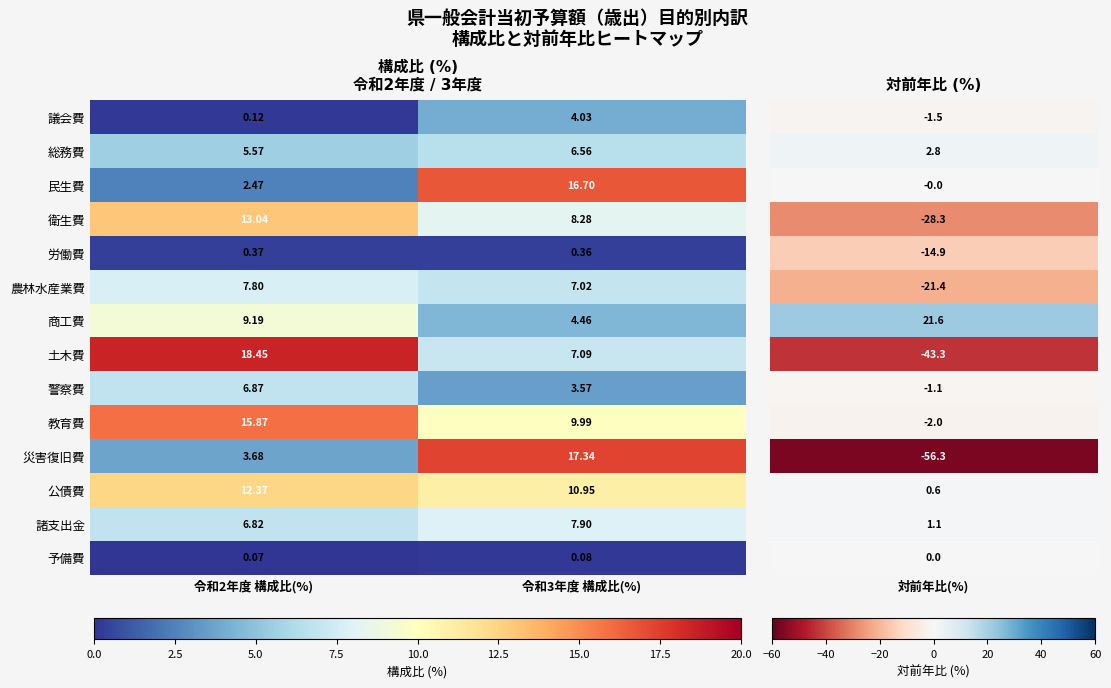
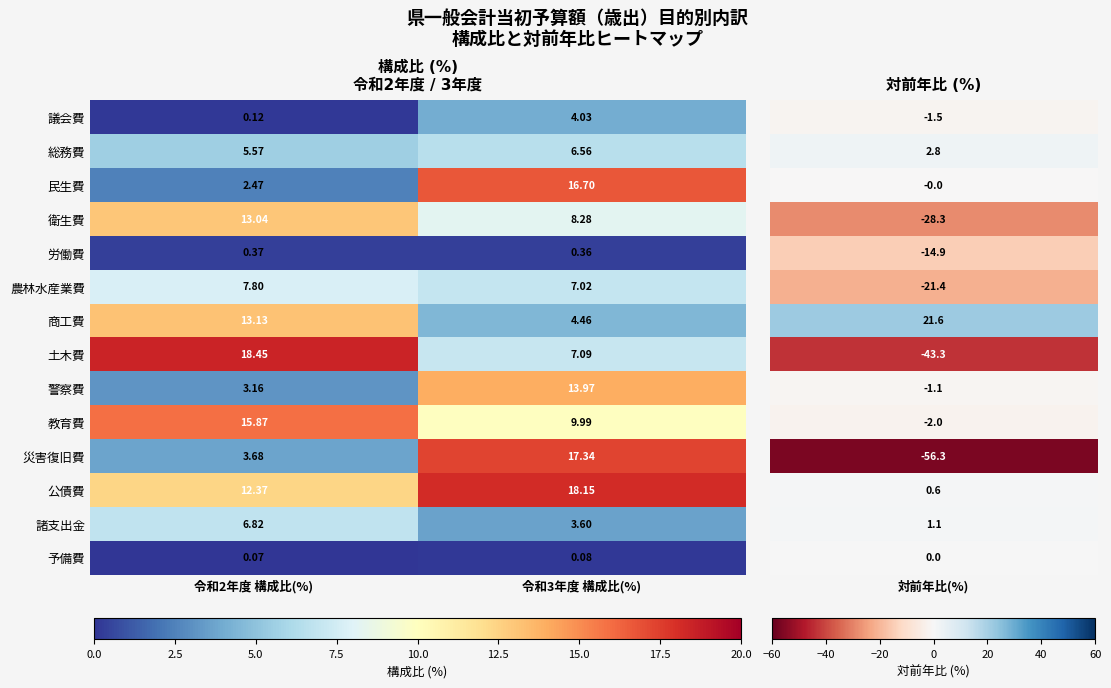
  {
    "構成比 (%) 令和2年度 / 3年度": {
      "議会費": {
        "令和2年度 構成比(%)": 0.12,
        "令和3年度 構成比(%)": 4.03
      },
      "総務費": {
        "令和2年度 構成比(%)": 5.57,
        "令和3年度 構成比(%)": 6.56
      },
      "民生費": {
        "令和2年度 構成比(%)": 2.47,
        "令和3年度 構成比(%)": 16.70
      },
      "衛生費": {
        "令和2年度 構成比(%)": 13.04,
        "令和3年度 構成比(%)": 8.28
      },
      "労働費": {
        "令和2年度 構成比(%)": 0.37,
        "令和3年度 構成比(%)": 0.36
      },
      "農林水産業費": {
        "令和2年度 構成比(%)": 7.80,
        "令和3年度 構成比(%)": 7.02
      },
      "商工費": {
-       "令和2年度 構成比(%)": 9.19,
+       "令和2年度 構成比(%)": 13.13,
        "令和3年度 構成比(%)": 4.46
      },
      "土木費": {
        "令和2年度 構成比(%)": 18.45,
        "令和3年度 構成比(%)": 7.09
      },
      "警察費": {
-       "令和2年度 構成比(%)": 6.87,
-       "令和3年度 構成比(%)": 3.57
+       "令和2年度 構成比(%)": 3.16,
+       "令和3年度 構成比(%)": 13.97
      },
      "教育費": {
        "令和2年度 構成比(%)": 15.87,
        "令和3年度 構成比(%)": 9.99
      },
      "災害復旧費": {
        "令和2年度 構成比(%)": 3.68,
        "令和3年度 構成比(%)": 17.34
      },
      "公債費": {
        "令和2年度 構成比(%)": 12.37,
-       "令和3年度 構成比(%)": 10.95
+       "令和3年度 構成比(%)": 18.15
      },
      "諸支出金": {
        "令和2年度 構成比(%)": 6.82,
-       "令和3年度 構成比(%)": 7.90
+       "令和3年度 構成比(%)": 3.60
      },
      "予備費": {
        "令和2年度 構成比(%)": 0.07,
        "令和3年度 構成比(%)": 0.08
      }
    }
  }
